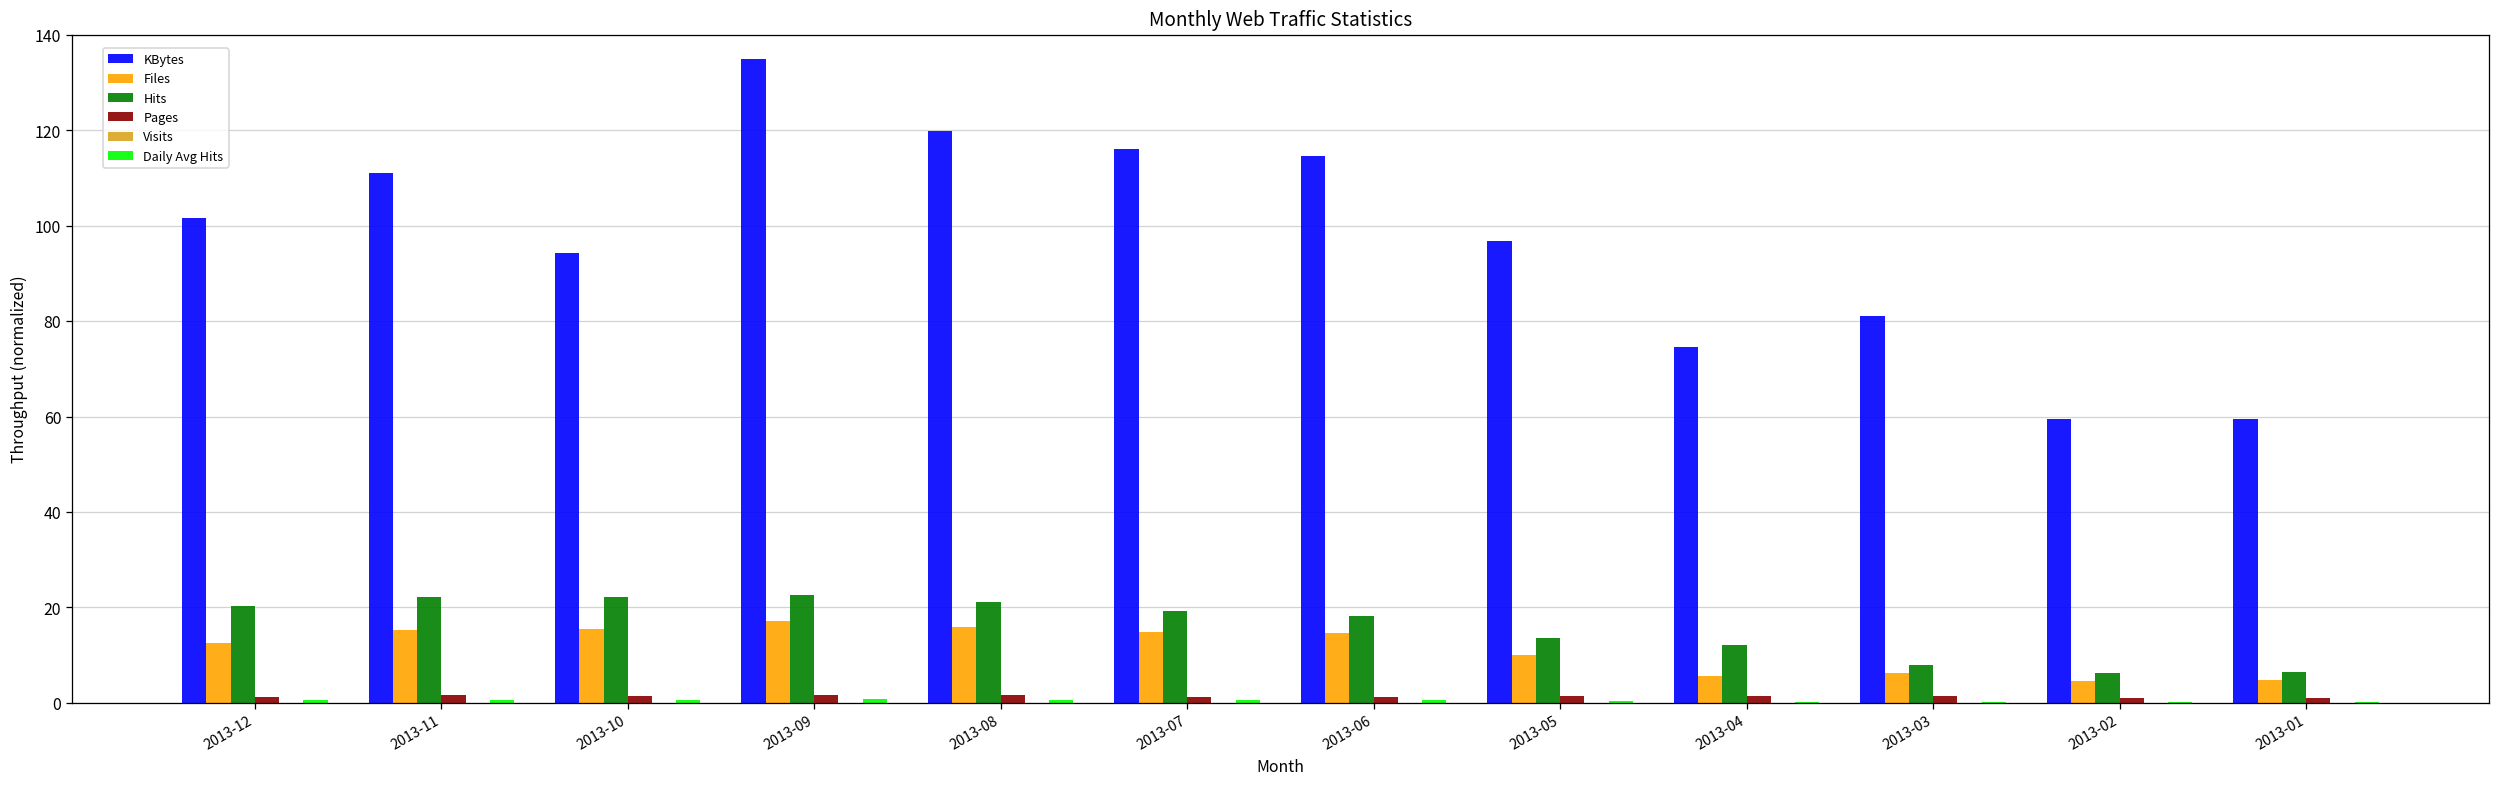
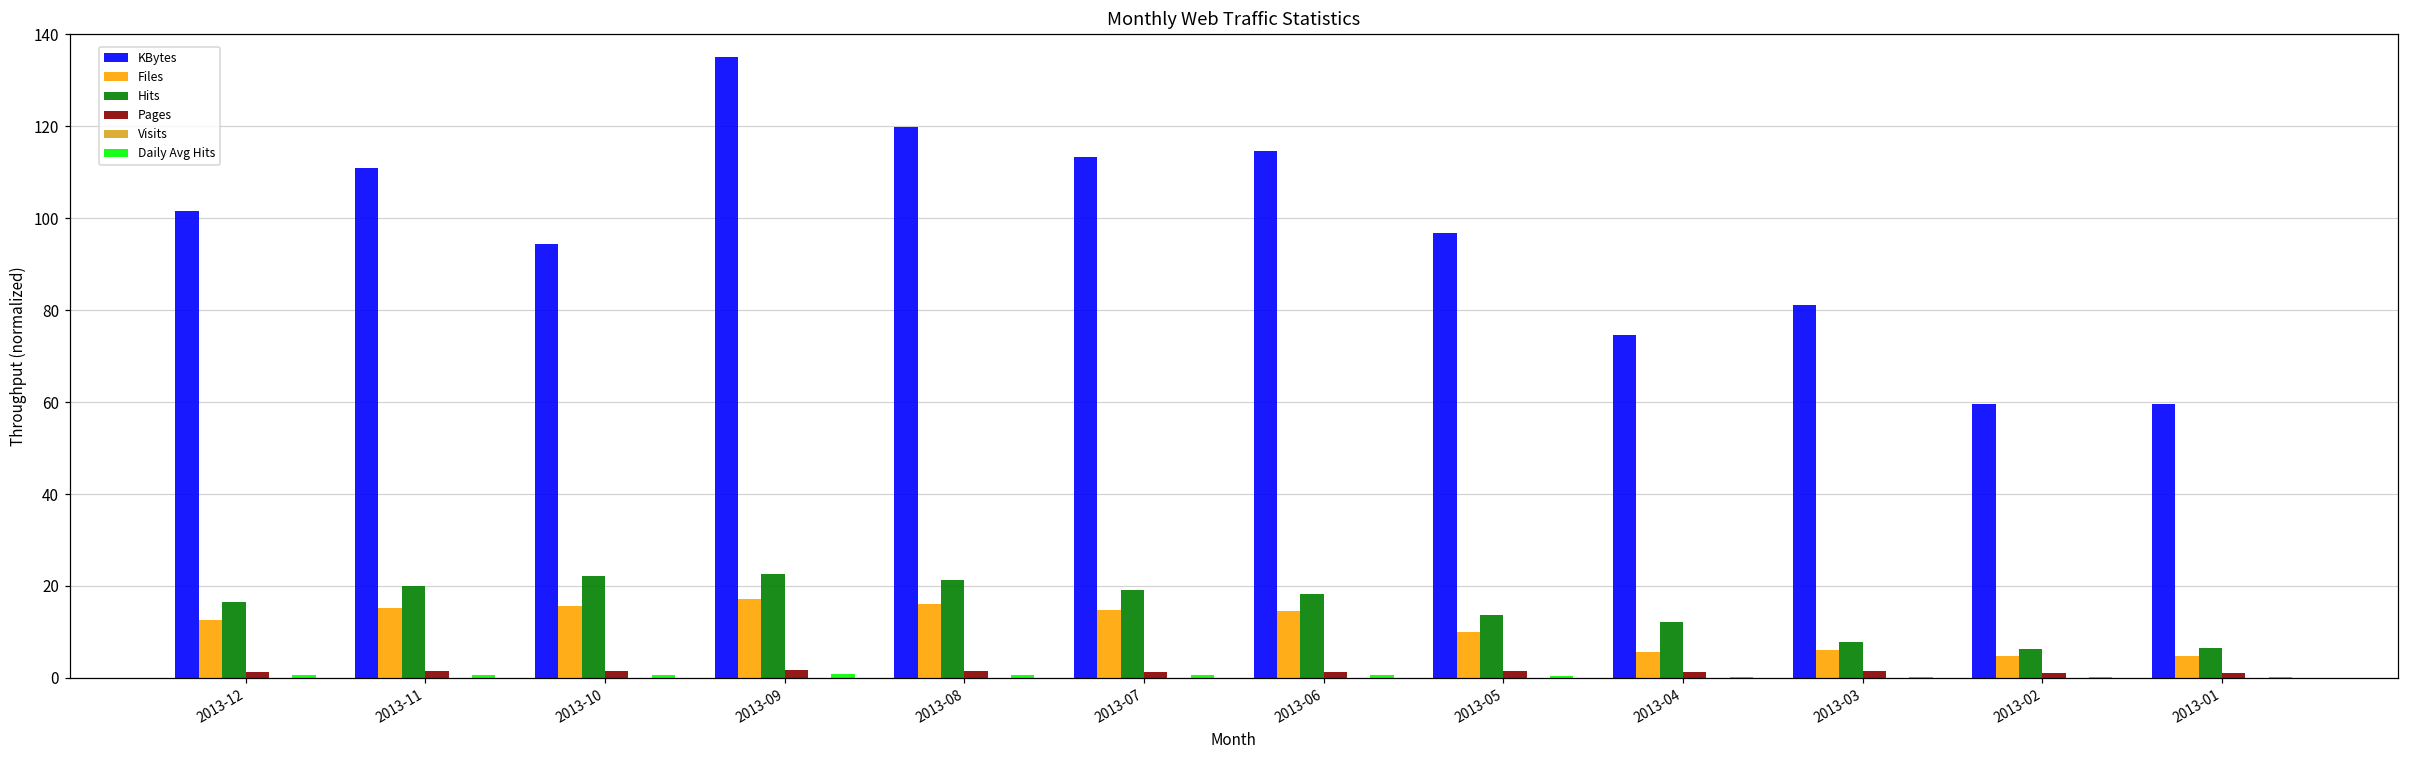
  {
    "KBytes": {
      "2013-12": 102,
      "2013-11": 111,
      "2013-10": 94,
      "2013-09": 135,
      "2013-08": 120,
-     "2013-07": 116,
+     "2013-07": 113,
      "2013-06": 115,
      "2013-05": 97,
      "2013-04": 75,
      "2013-03": 81,
      "2013-02": 60,
      "2013-01": 60
    },
    "Hits": {
-     "2013-12": 20,
-     "2013-11": 22,
+     "2013-12": 17,
+     "2013-11": 20,
      "2013-10": 22,
      "2013-09": 23,
      "2013-08": 21,
      "2013-07": 19,
      "2013-06": 18,
      "2013-05": 14,
      "2013-04": 12,
      "2013-03": 8,
      "2013-02": 6,
      "2013-01": 6
    },
    "Pages": {
      "2013-12": 1,
      "2013-11": 2,
      "2013-10": 2,
      "2013-09": 2,
      "2013-08": 2,
      "2013-07": 1,
      "2013-06": 1,
      "2013-05": 1,
      "2013-04": 1,
      "2013-03": 2,
      "2013-02": 1,
      "2013-01": 1
    },
    "Daily Avg Hits": {
      "2013-12": 1,
      "2013-11": 1,
      "2013-10": 1,
      "2013-09": 1,
      "2013-08": 1,
      "2013-07": 1,
      "2013-06": 1
    }
  }
